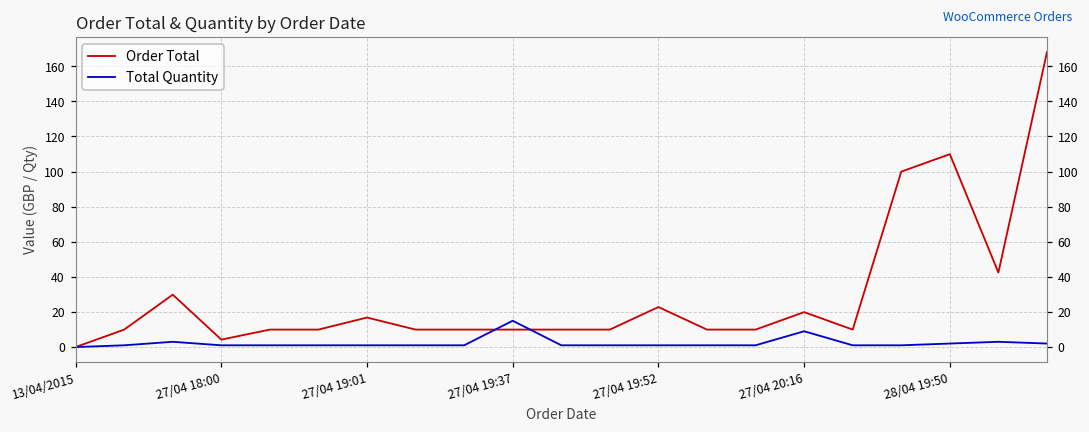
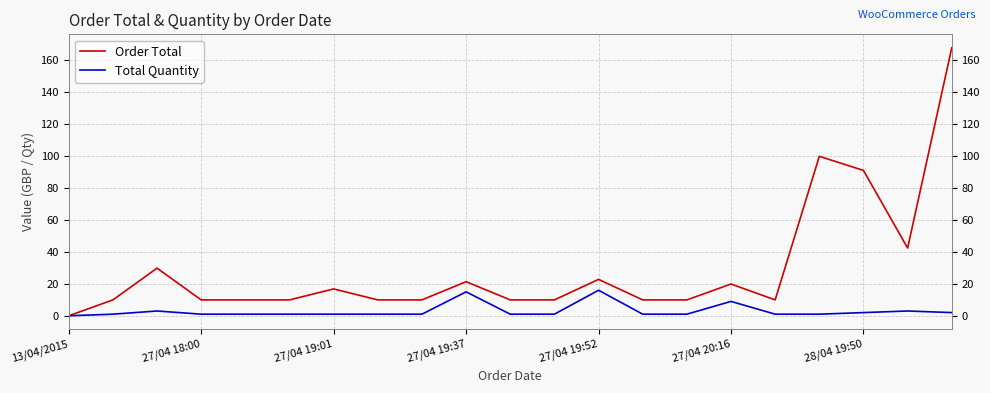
  {
    "Order Total": {
-     "27/04 18:00": 4,
+     "27/04 18:00": 10,
      "27/04 19:01": 17,
-     "27/04 19:37": 10,
+     "27/04 19:37": 21,
      "27/04 19:52": 23,
      "27/04 20:16": 20,
-     "28/04 19:50": 110
+     "28/04 19:50": 91
    },
    "Total Quantity": {
      "27/04 18:00": 1,
      "27/04 19:01": 1,
      "27/04 19:37": 15,
-     "27/04 19:52": 1,
+     "27/04 19:52": 16,
      "27/04 20:16": 9,
      "28/04 19:50": 2
    }
  }
